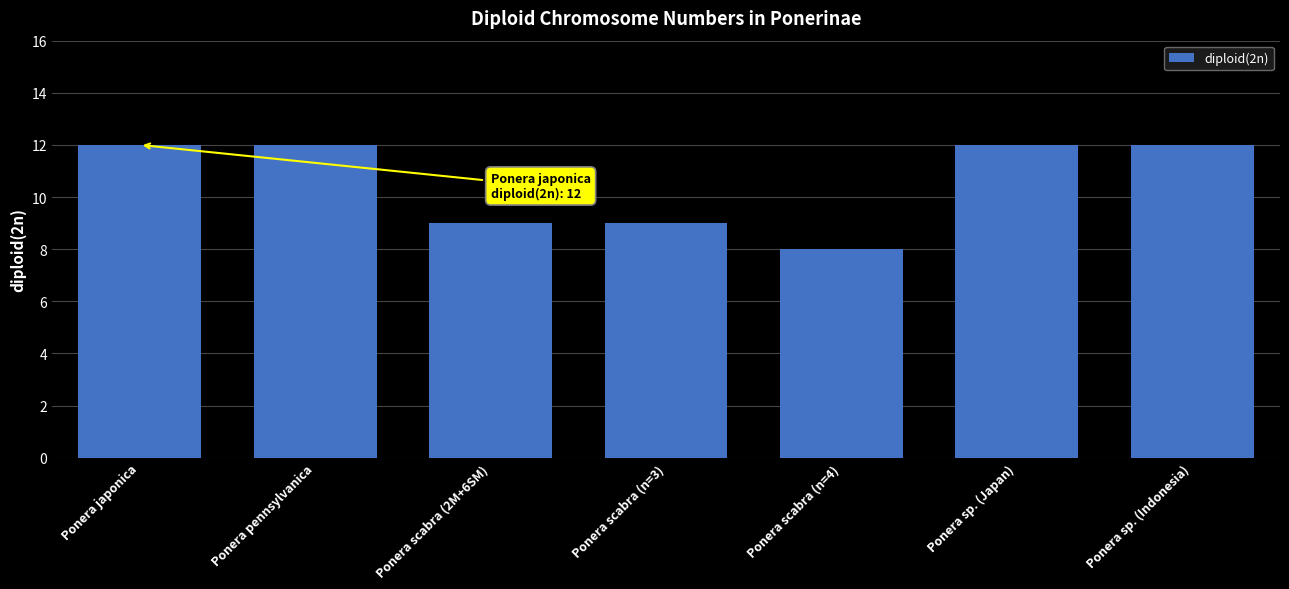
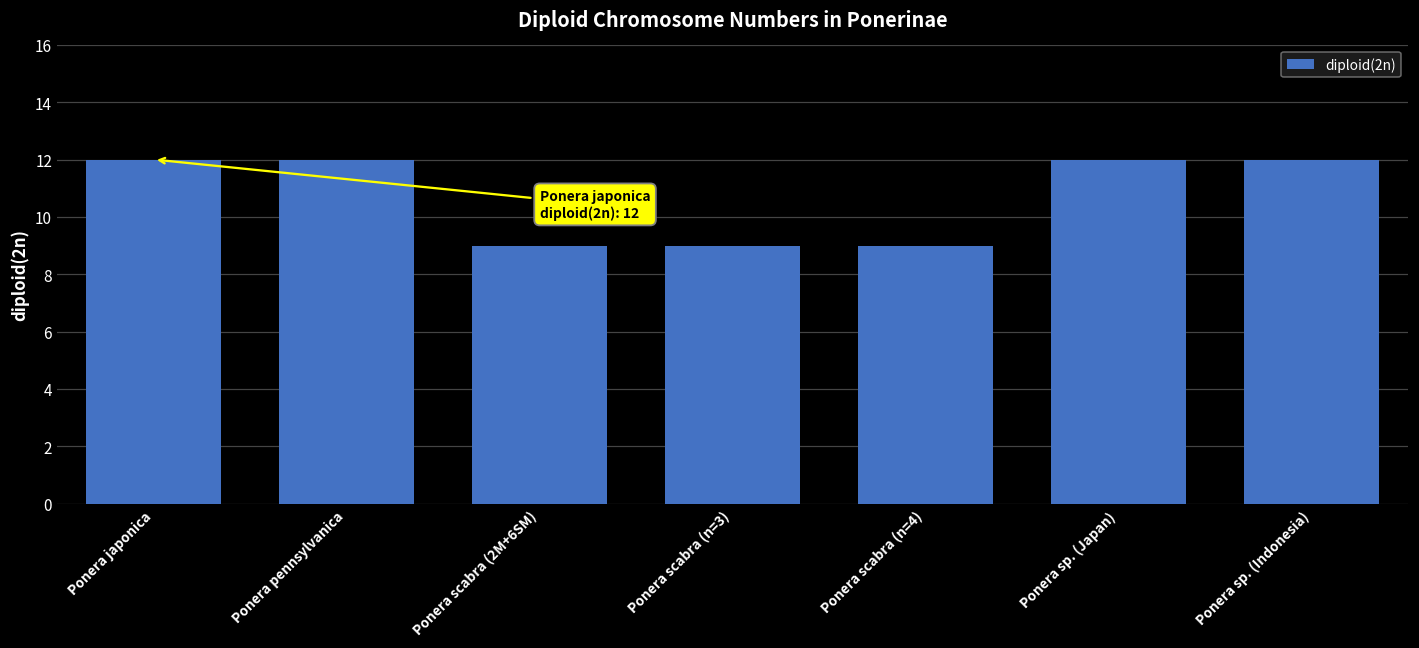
  {
    "Ponera japonica": 12,
    "Ponera scabra (2M+6SM)": 9,
    "Ponera scabra (n=3)": 9,
-   "Ponera scabra (n=4)": 8,
+   "Ponera scabra (n=4)": 9,
    "Ponera sp. (Japan)": 12,
    "Ponera sp. (Indonesia)": 12
  }
